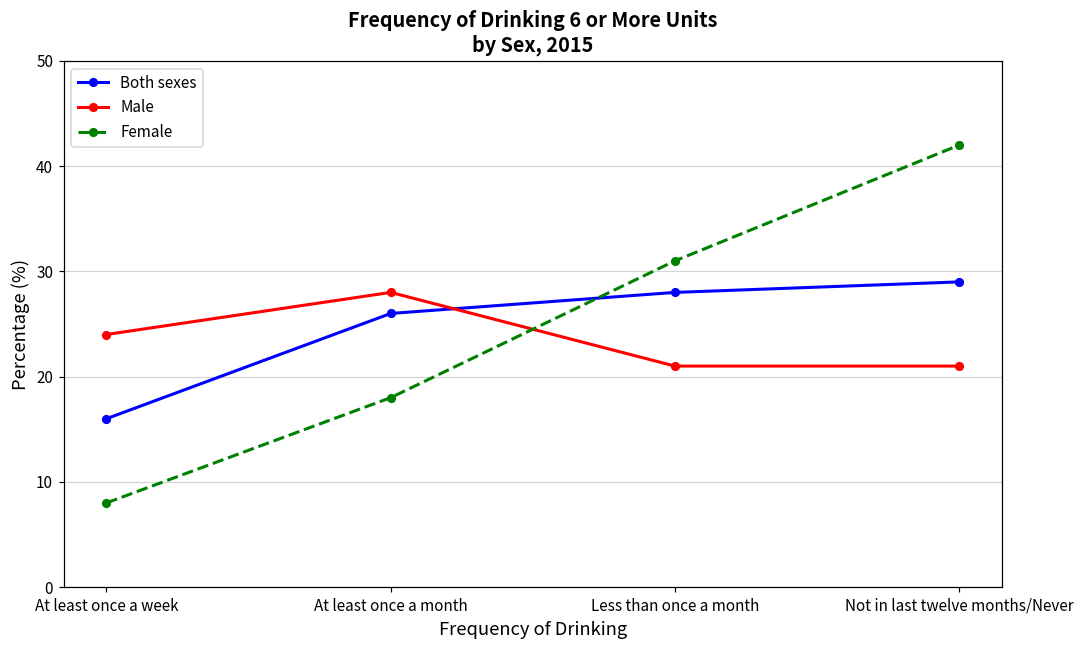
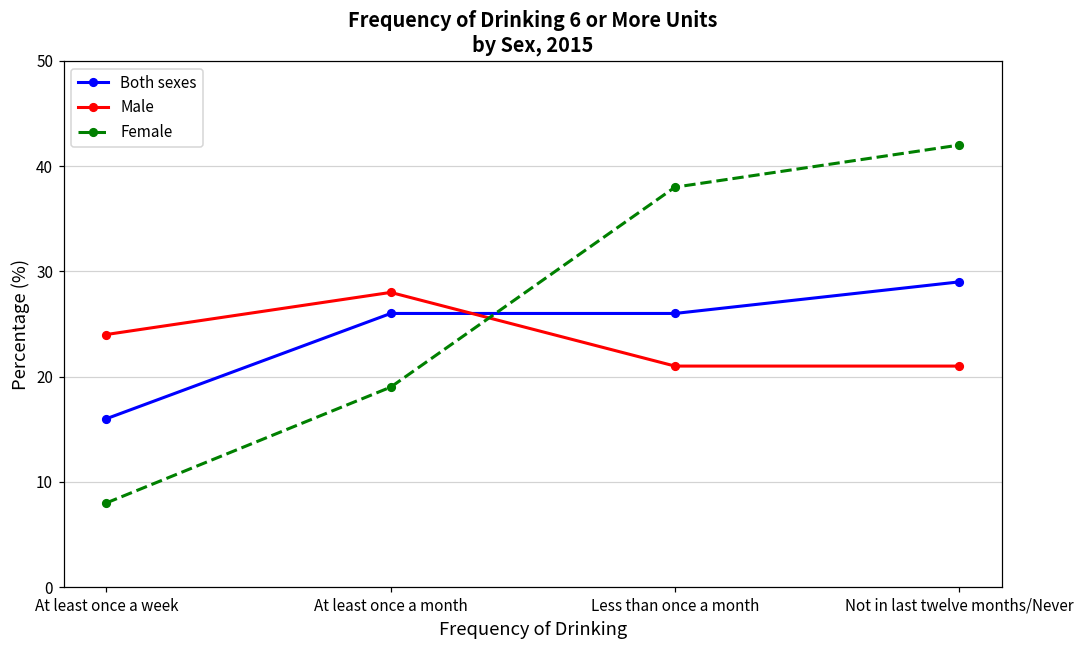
  {
    "Both sexes": {
      "At least once a week": 16,
      "At least once a month": 26,
-     "Less than once a month": 28,
+     "Less than once a month": 26,
      "Not in last twelve months/Never": 29
    },
    "Male": {
      "At least once a week": 24,
      "At least once a month": 28,
      "Less than once a month": 21,
      "Not in last twelve months/Never": 21
    },
    "Female": {
      "At least once a week": 8,
-     "At least once a month": 18,
-     "Less than once a month": 31,
+     "At least once a month": 19,
+     "Less than once a month": 38,
      "Not in last twelve months/Never": 42
    }
  }
